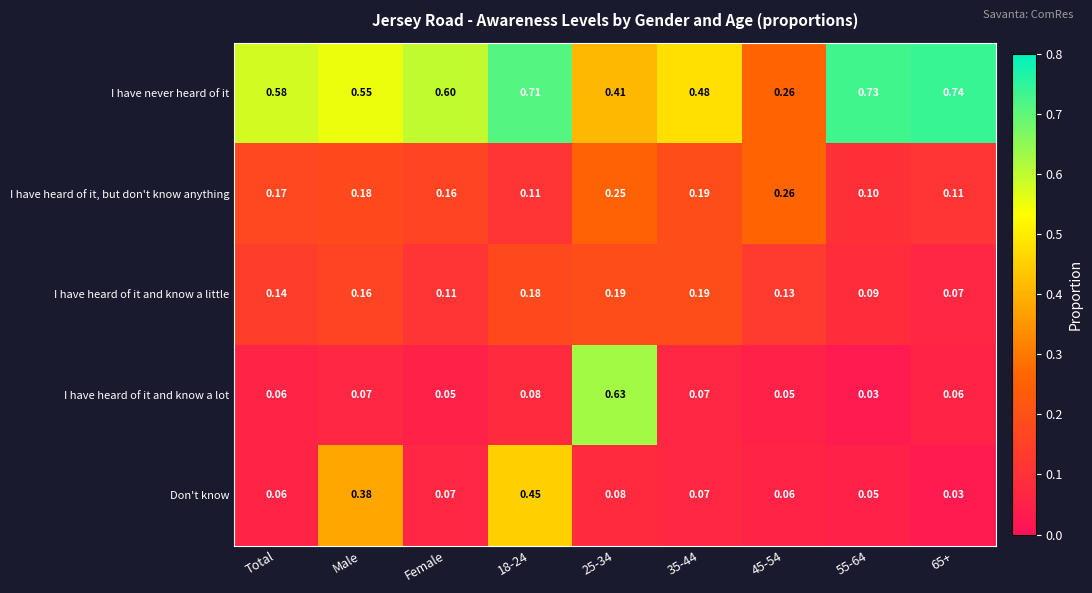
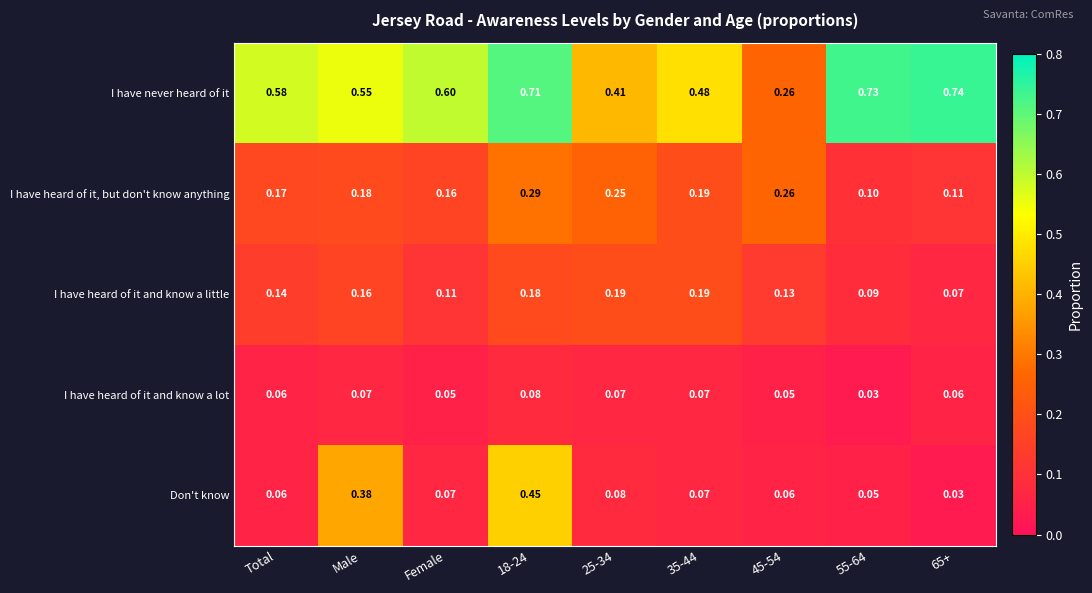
  {
    "I have never heard of it": {
      "Total": 0.58,
      "Male": 0.55,
      "Female": 0.60,
      "18-24": 0.71,
      "25-34": 0.41,
      "35-44": 0.48,
      "45-54": 0.26,
      "55-64": 0.73,
      "65+": 0.74
    },
    "I have heard of it, but don't know anything": {
      "Total": 0.17,
      "Male": 0.18,
      "Female": 0.16,
-     "18-24": 0.11,
+     "18-24": 0.29,
      "25-34": 0.25,
      "35-44": 0.19,
      "45-54": 0.26,
      "55-64": 0.10,
      "65+": 0.11
    },
    "I have heard of it and know a little": {
      "Total": 0.14,
      "Male": 0.16,
      "Female": 0.11,
      "18-24": 0.18,
      "25-34": 0.19,
      "35-44": 0.19,
      "45-54": 0.13,
      "55-64": 0.09,
      "65+": 0.07
    },
    "I have heard of it and know a lot": {
      "Total": 0.06,
      "Male": 0.07,
      "Female": 0.05,
      "18-24": 0.08,
-     "25-34": 0.63,
+     "25-34": 0.07,
      "35-44": 0.07,
      "45-54": 0.05,
      "55-64": 0.03,
      "65+": 0.06
    },
    "Don't know": {
      "Total": 0.06,
      "Male": 0.38,
      "Female": 0.07,
      "18-24": 0.45,
      "25-34": 0.08,
      "35-44": 0.07,
      "45-54": 0.06,
      "55-64": 0.05,
      "65+": 0.03
    }
  }
